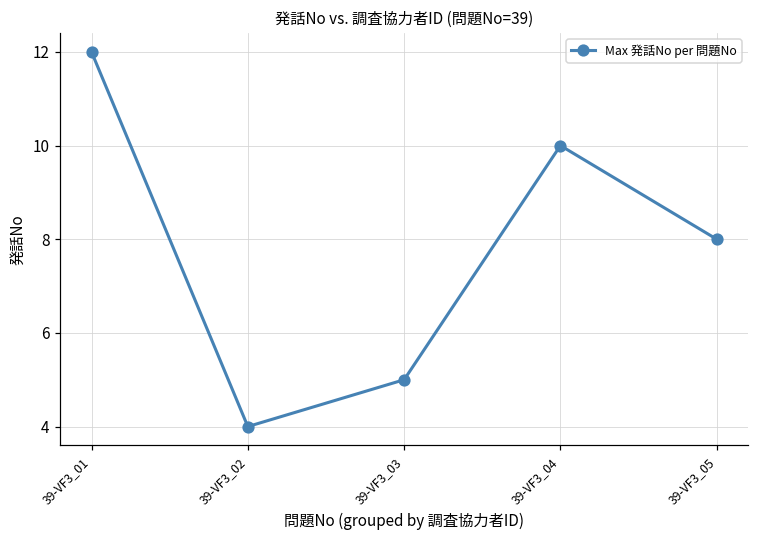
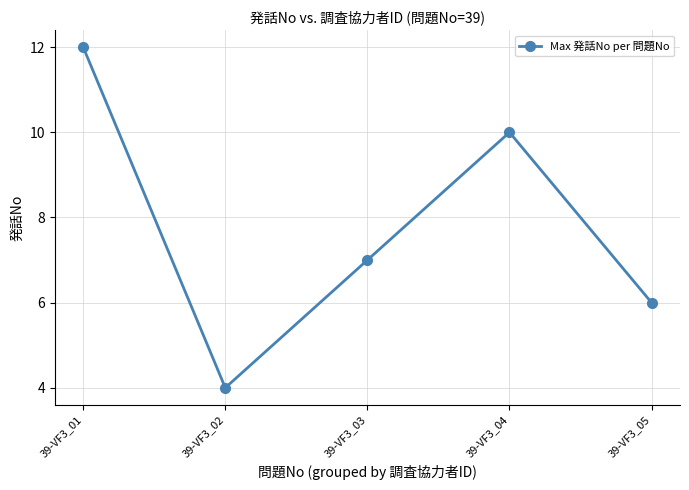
  {
    "39-VF3_01": 12,
    "39-VF3_02": 4,
-   "39-VF3_03": 5,
+   "39-VF3_03": 7,
    "39-VF3_04": 10,
-   "39-VF3_05": 8
+   "39-VF3_05": 6
  }
